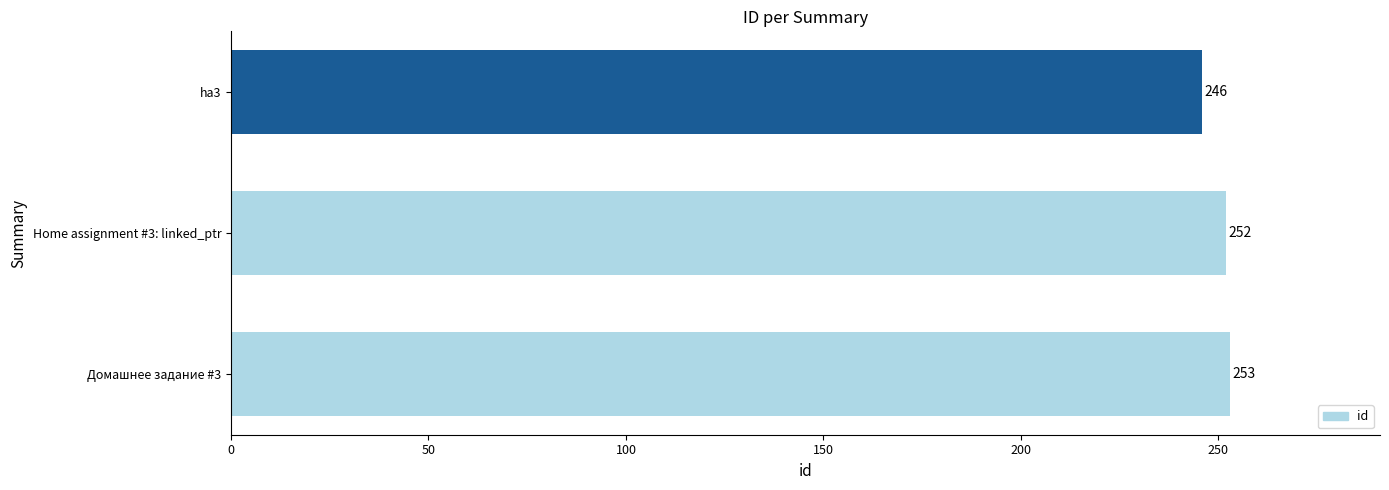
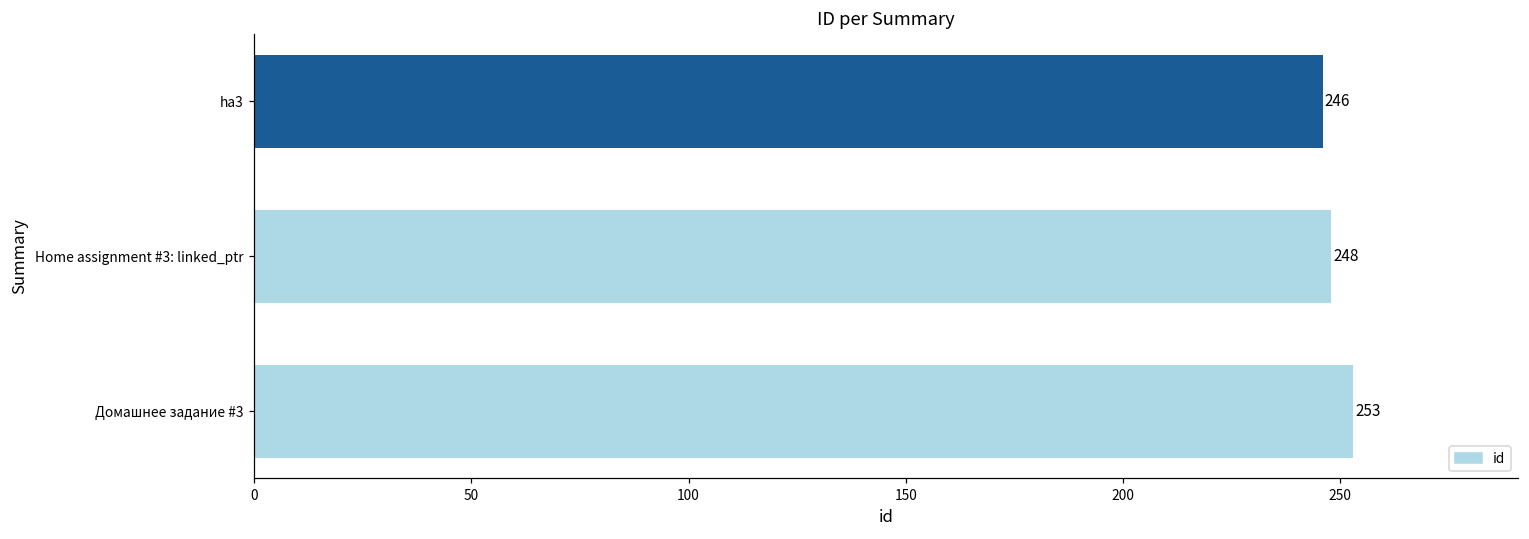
  {
    "ha3": 246,
-   "Home assignment #3: linked_ptr": 252,
+   "Home assignment #3: linked_ptr": 248,
    "Домашнее задание #3": 253
  }
